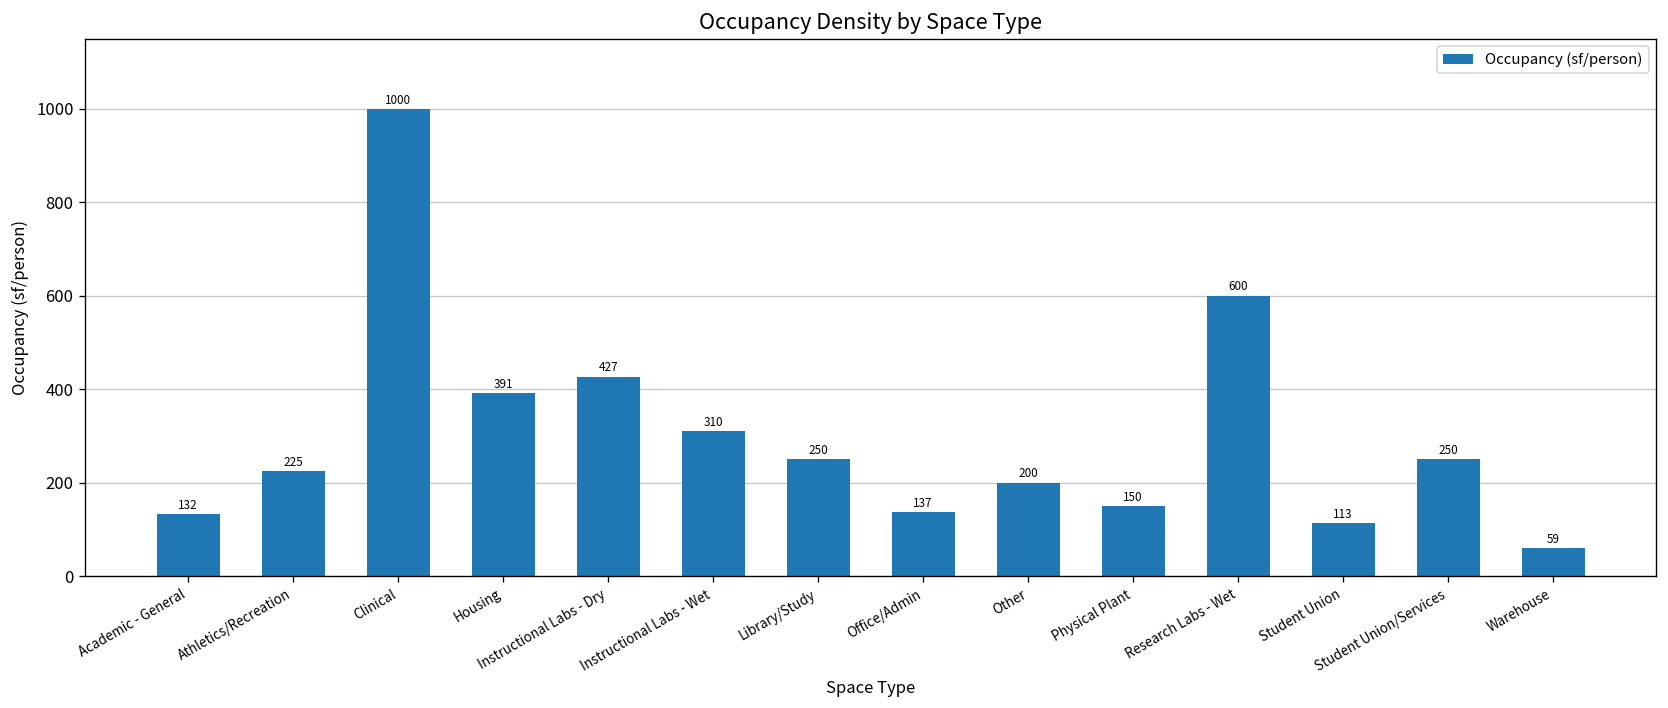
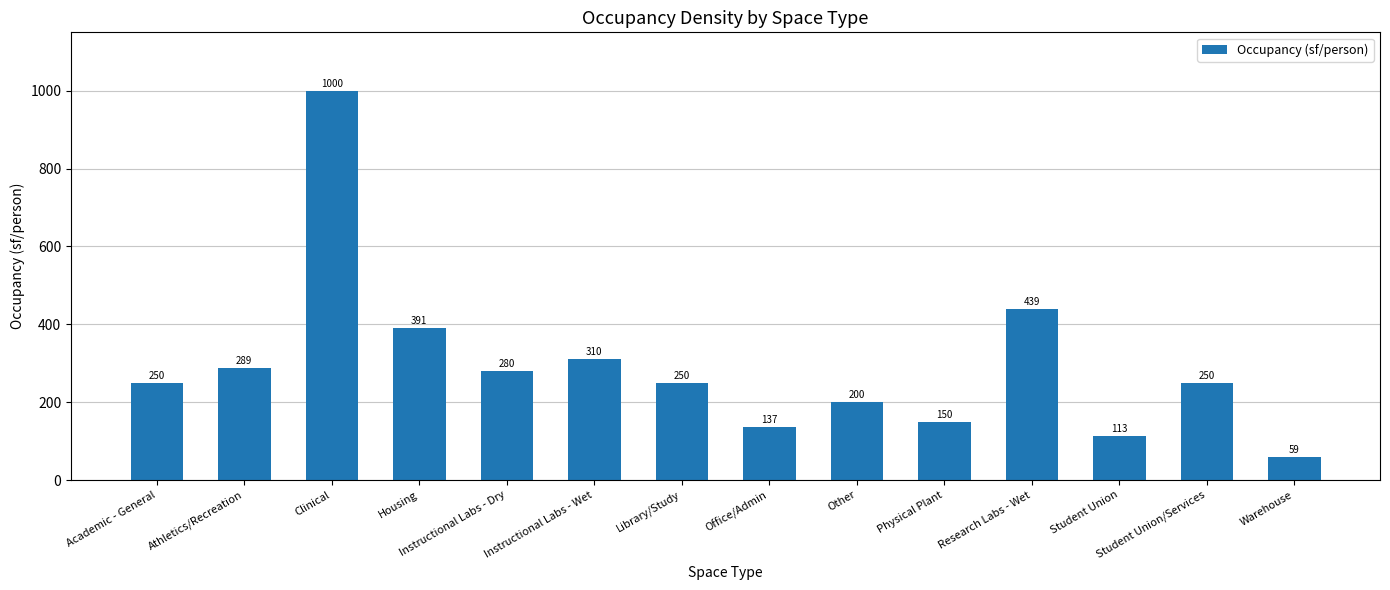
  {
-   "Academic - General": 132,
-   "Athletics/Recreation": 225,
+   "Academic - General": 250,
+   "Athletics/Recreation": 289,
    "Clinical": 1000,
    "Housing": 391,
-   "Instructional Labs - Dry": 427,
+   "Instructional Labs - Dry": 280,
    "Instructional Labs - Wet": 310,
    "Library/Study": 250,
    "Office/Admin": 137,
    "Other": 200,
    "Physical Plant": 150,
-   "Research Labs - Wet": 600,
+   "Research Labs - Wet": 439,
    "Student Union": 113,
    "Student Union/Services": 250,
    "Warehouse": 59
  }
